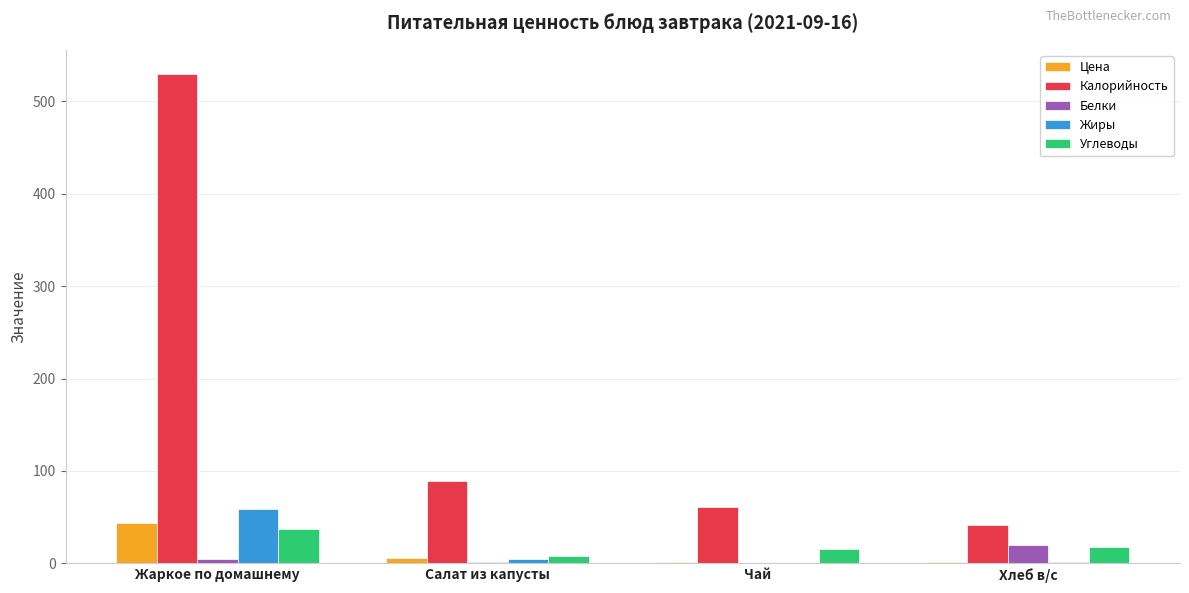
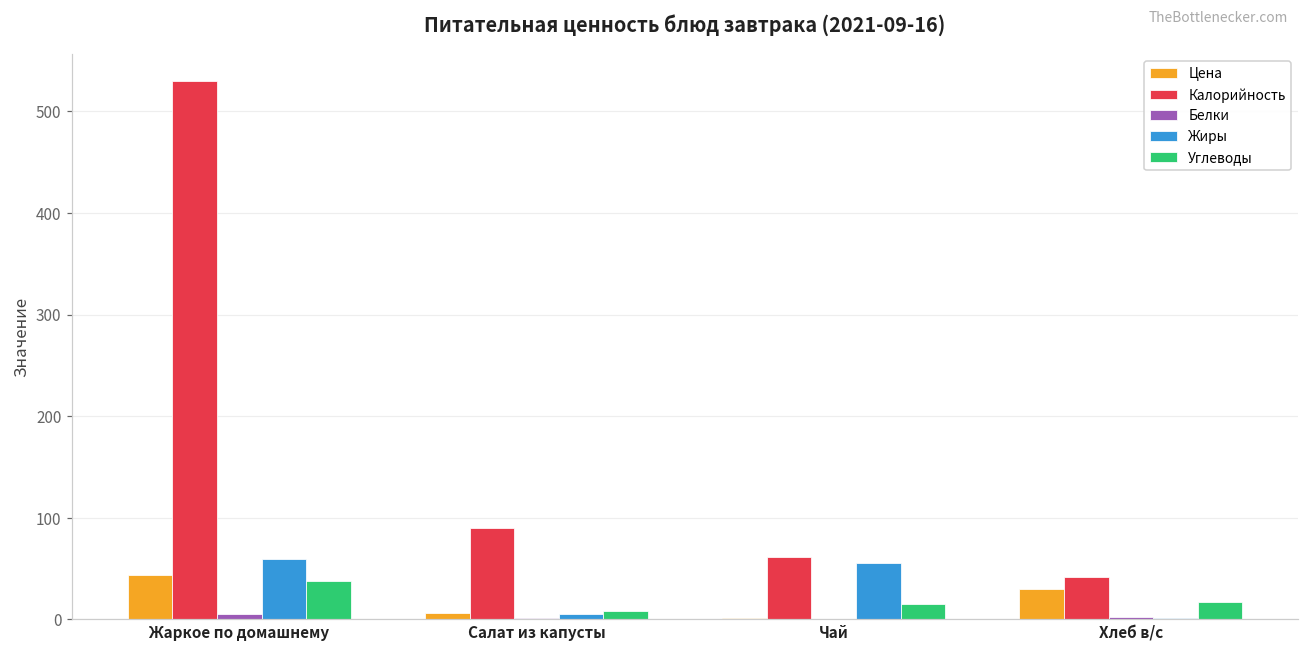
  {
    "Цена": {
      "Жаркое по домашнему": 40,
      "Салат из капусты": 10,
-     "Хлеб в/с": 0
+     "Хлеб в/с": 30
    },
    "Калорийность": {
      "Жаркое по домашнему": 530,
      "Салат из капусты": 90,
      "Чай": 60,
      "Хлеб в/с": 40
    },
    "Белки": {
      "Жаркое по домашнему": 10,
-     "Хлеб в/с": 20
+     "Хлеб в/с": 0
    },
    "Жиры": {
      "Жаркое по домашнему": 60,
      "Салат из капусты": 10,
-     "Чай": 0
+     "Чай": 60
    },
    "Углеводы": {
      "Жаркое по домашнему": 40,
      "Салат из капусты": 10,
      "Чай": 20,
      "Хлеб в/с": 20
    }
  }
